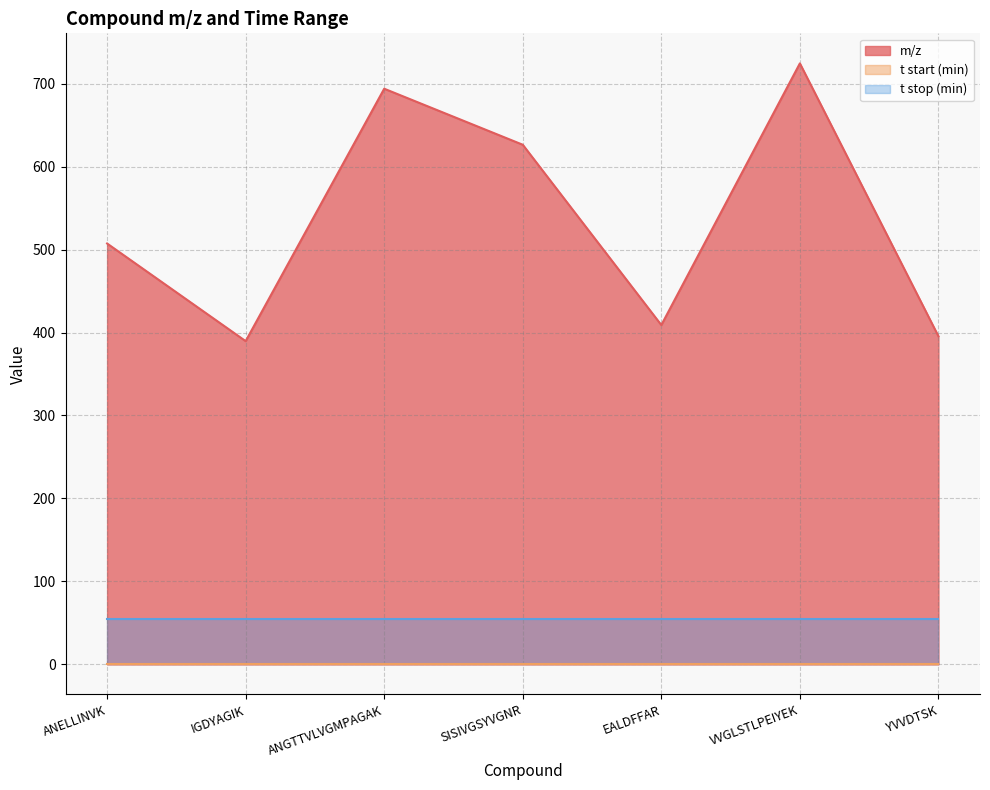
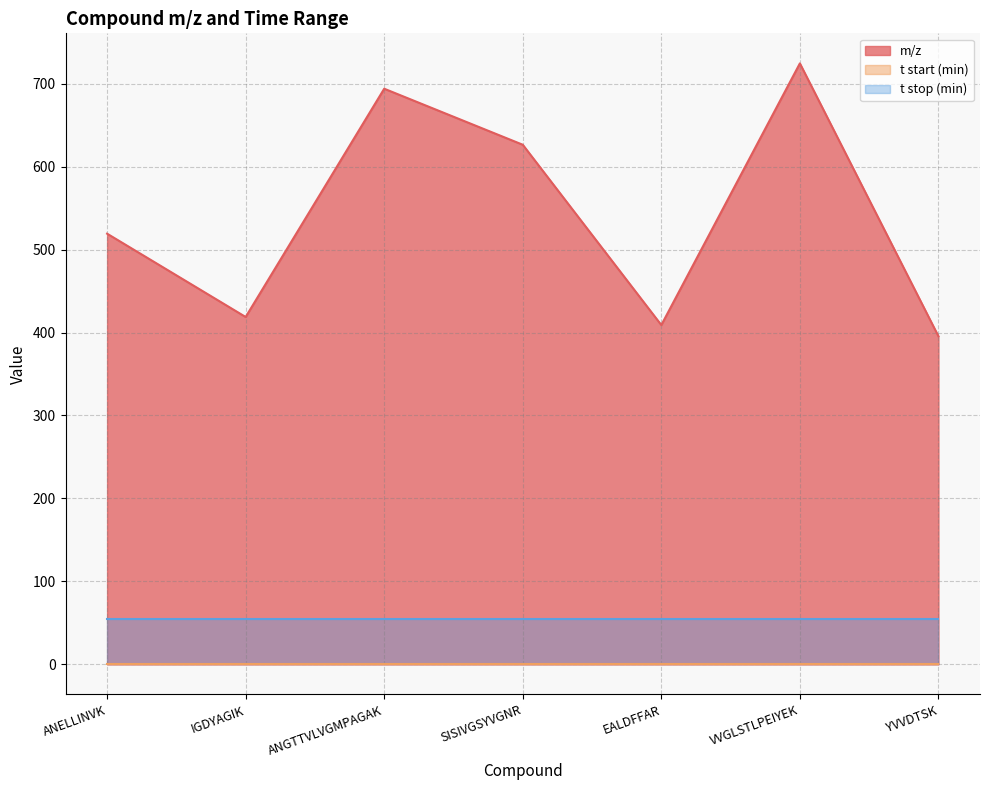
  {
    "m/z": {
-     "ANELLINVK": 510,
-     "IGDYAGIK": 390,
+     "ANELLINVK": 520,
+     "IGDYAGIK": 420,
      "ANGTTVLVGMPAGAK": 690,
      "SISIVGSYVGNR": 630,
      "EALDFFAR": 410,
      "VVGLSTLPEIYEK": 720,
      "YVVDTSK": 400
    },
    "t start (min)": {
      "ANELLINVK": 0,
      "IGDYAGIK": 0,
      "ANGTTVLVGMPAGAK": 0,
      "SISIVGSYVGNR": 0,
      "EALDFFAR": 0,
      "VVGLSTLPEIYEK": 0,
      "YVVDTSK": 0
    },
    "t stop (min)": {
      "ANELLINVK": 60,
      "IGDYAGIK": 60,
      "ANGTTVLVGMPAGAK": 60,
      "SISIVGSYVGNR": 60,
      "EALDFFAR": 60,
      "VVGLSTLPEIYEK": 60,
      "YVVDTSK": 60
    }
  }
